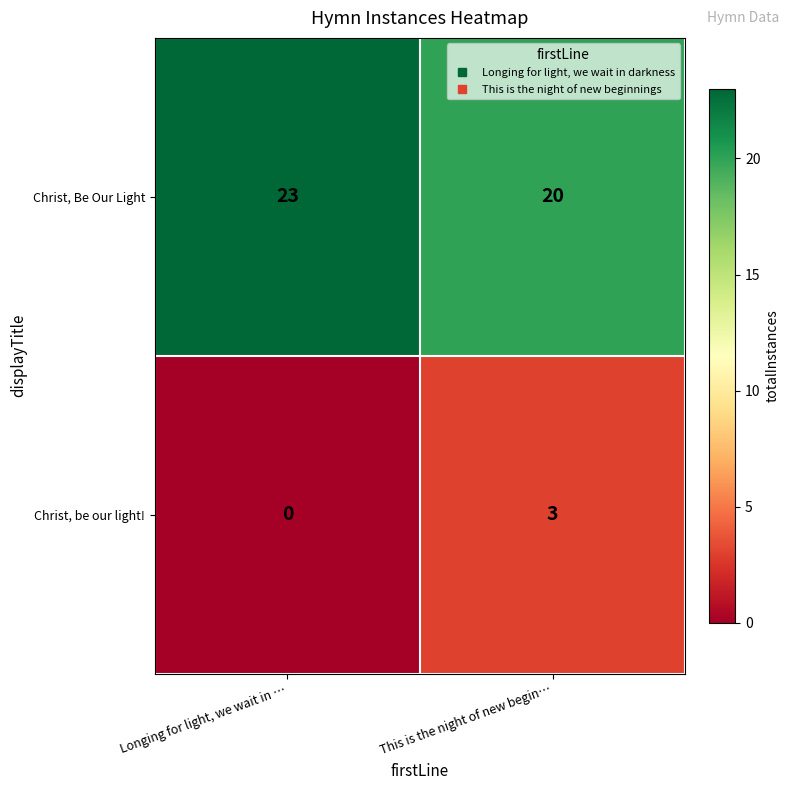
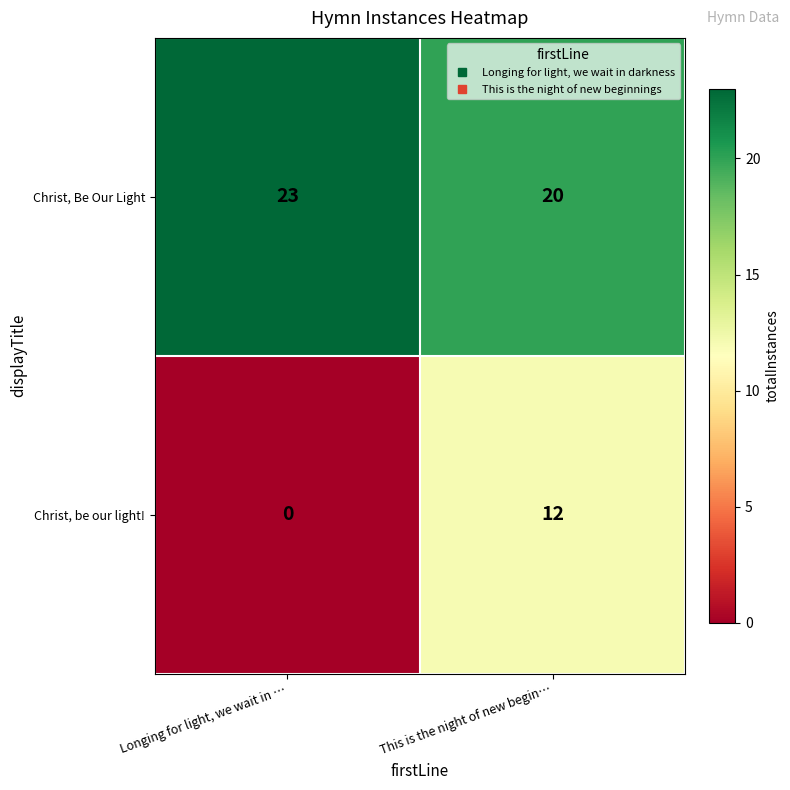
  {
    "Christ, Be Our Light": {
      "Longing for light, we wait in …": 23,
      "This is the night of new begin…": 20
    },
    "Christ, be our light!": {
      "Longing for light, we wait in …": 0,
-     "This is the night of new begin…": 3
+     "This is the night of new begin…": 12
    }
  }
